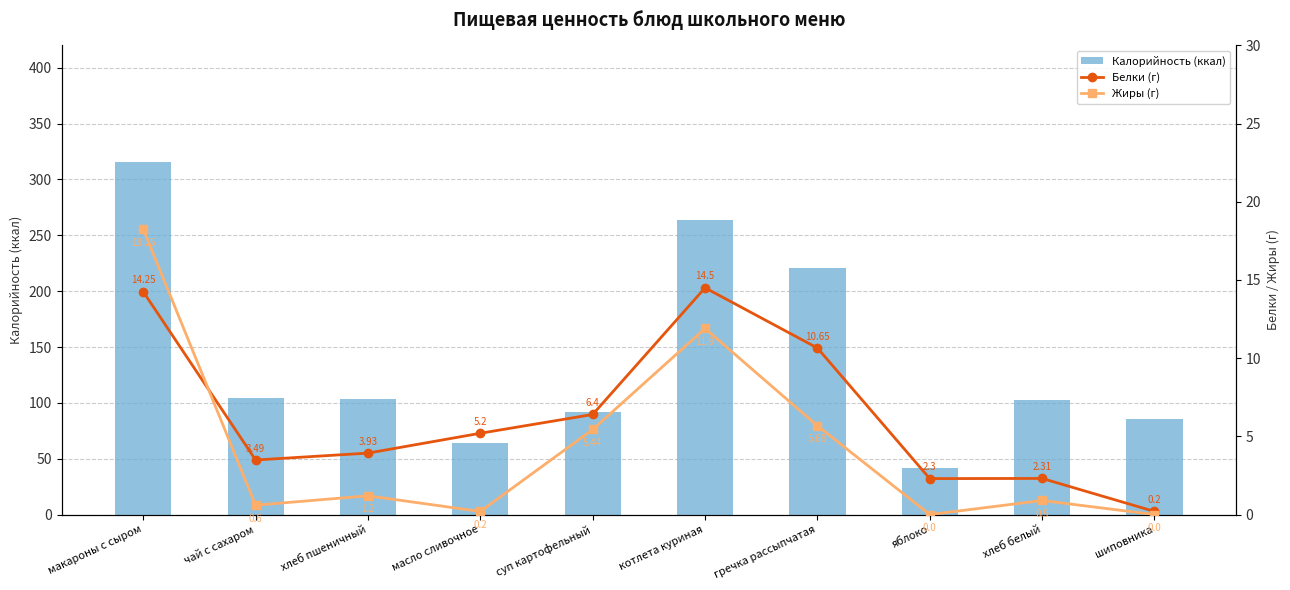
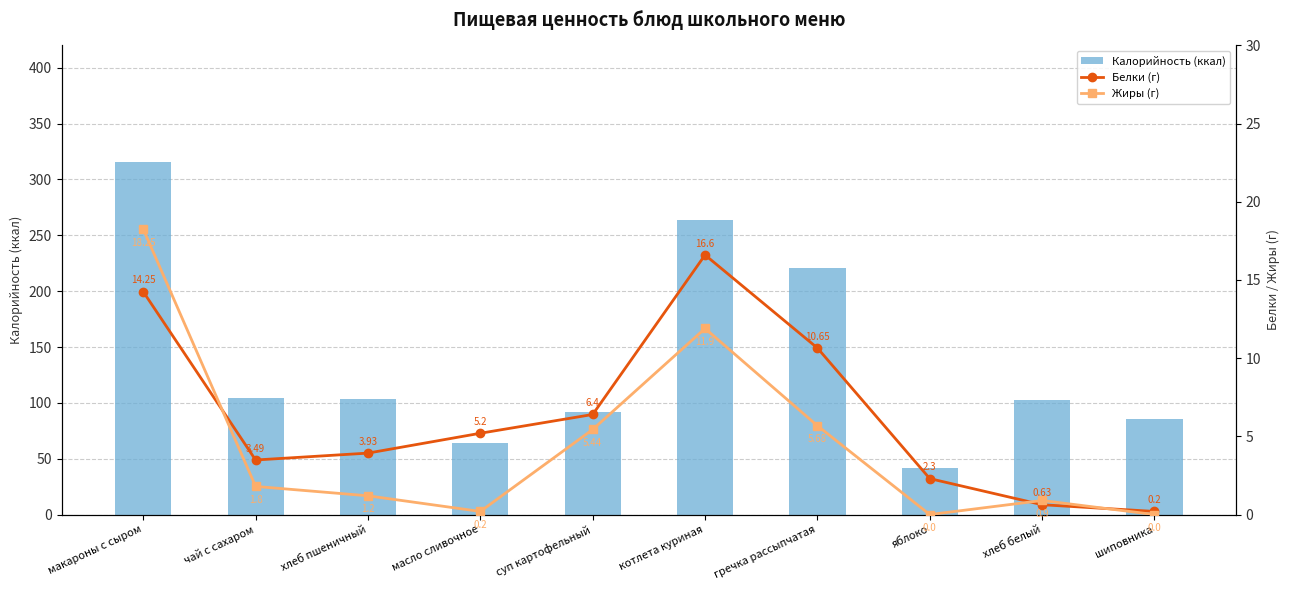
  {
    "Белки (г)": {
      "макароны с сыром": 14.25,
      "чай с сахаром": 3.49,
      "хлеб пшеничный": 3.93,
      "масло сливочное": 5.2,
      "суп картофельный": 6.4,
-     "котлета куриная": 14.5,
+     "котлета куриная": 16.6,
      "гречка рассыпчатая": 10.65,
      "яблоко": 2.3,
-     "хлеб белый": 2.31,
+     "хлеб белый": 0.63,
      "шиповника": 0.2
    },
    "Жиры (г)": {
      "макароны с сыром": 18.25,
-     "чай с сахаром": 0.6,
+     "чай с сахаром": 1.8,
      "хлеб пшеничный": 1.2,
      "масло сливочное": 0.2,
      "суп картофельный": 5.44,
      "котлета куриная": 11.9,
      "гречка рассыпчатая": 5.68,
      "яблоко": 0.0,
      "хлеб белый": 0.9,
      "шиповника": 0.0
    }
  }
